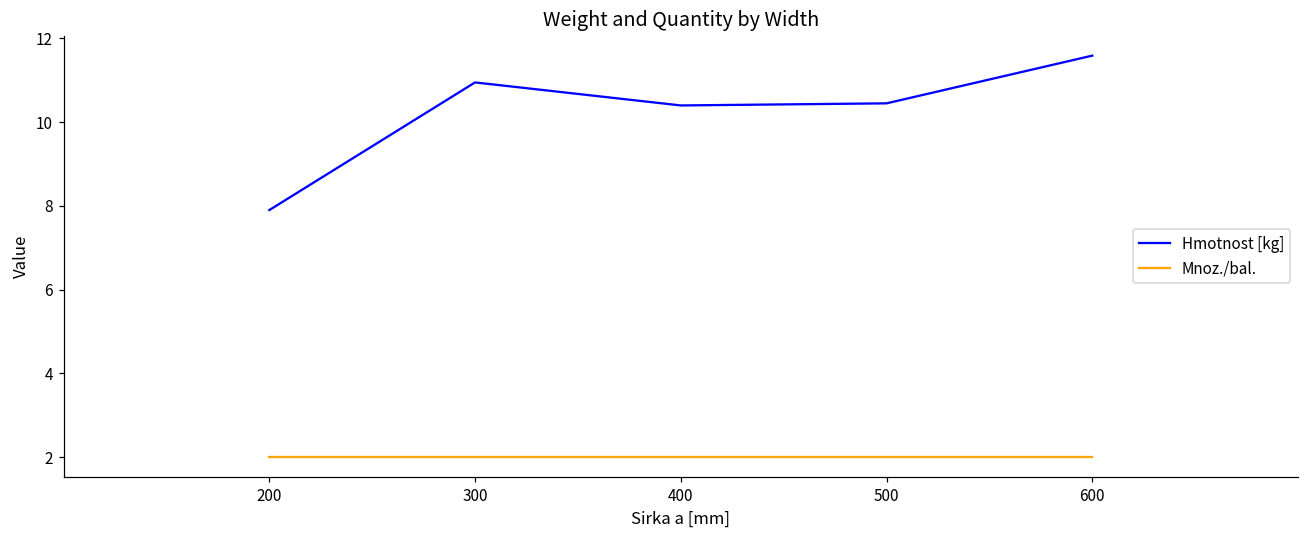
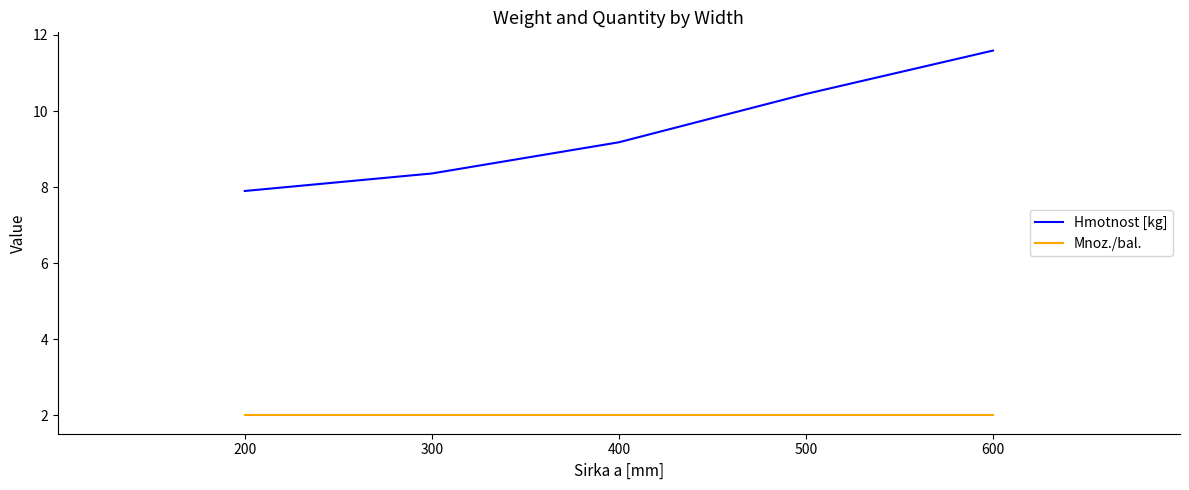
  {
    "Hmotnost [kg]": {
      "200": 7.9,
-     "300": 11.0,
-     "400": 10.4,
+     "300": 8.4,
+     "400": 9.2,
      "500": 10.5,
      "600": 11.6
    },
    "Mnoz./bal.": {
      "200": 2.0,
      "300": 2.0,
      "400": 2.0,
      "500": 2.0,
      "600": 2.0
    }
  }
